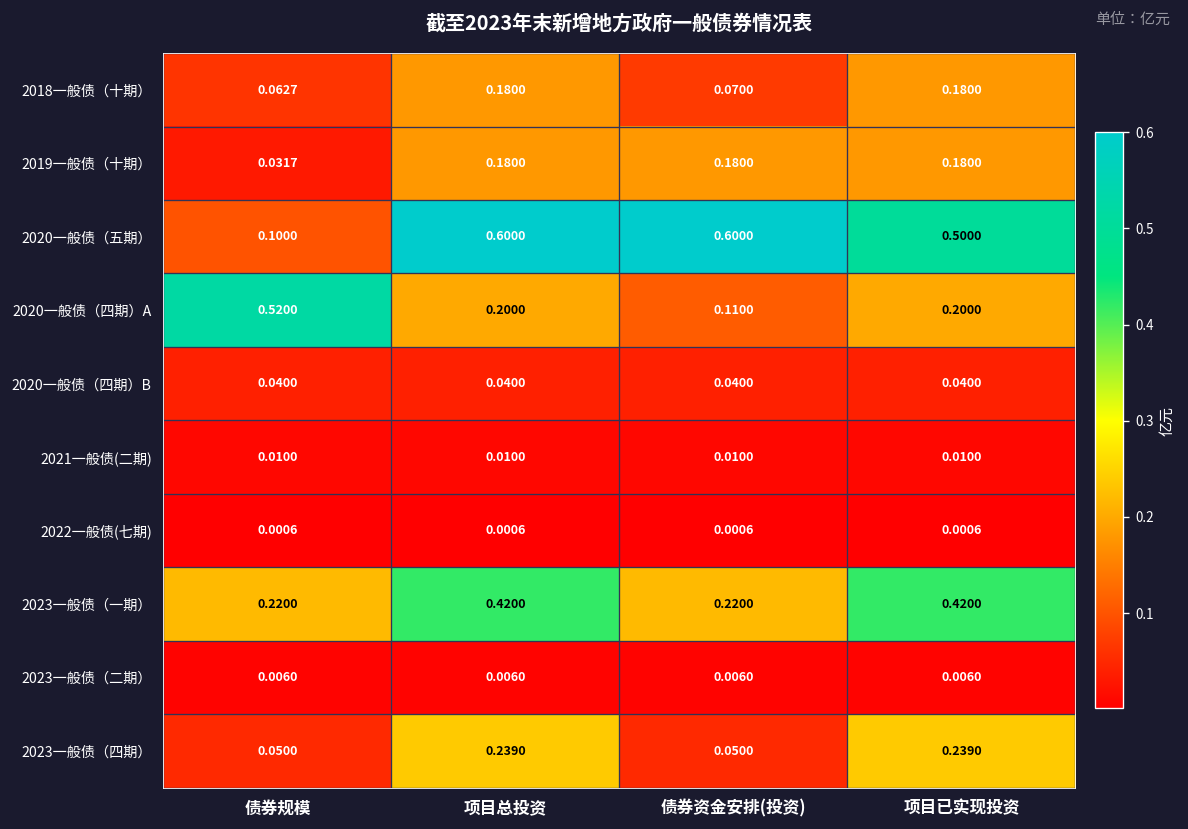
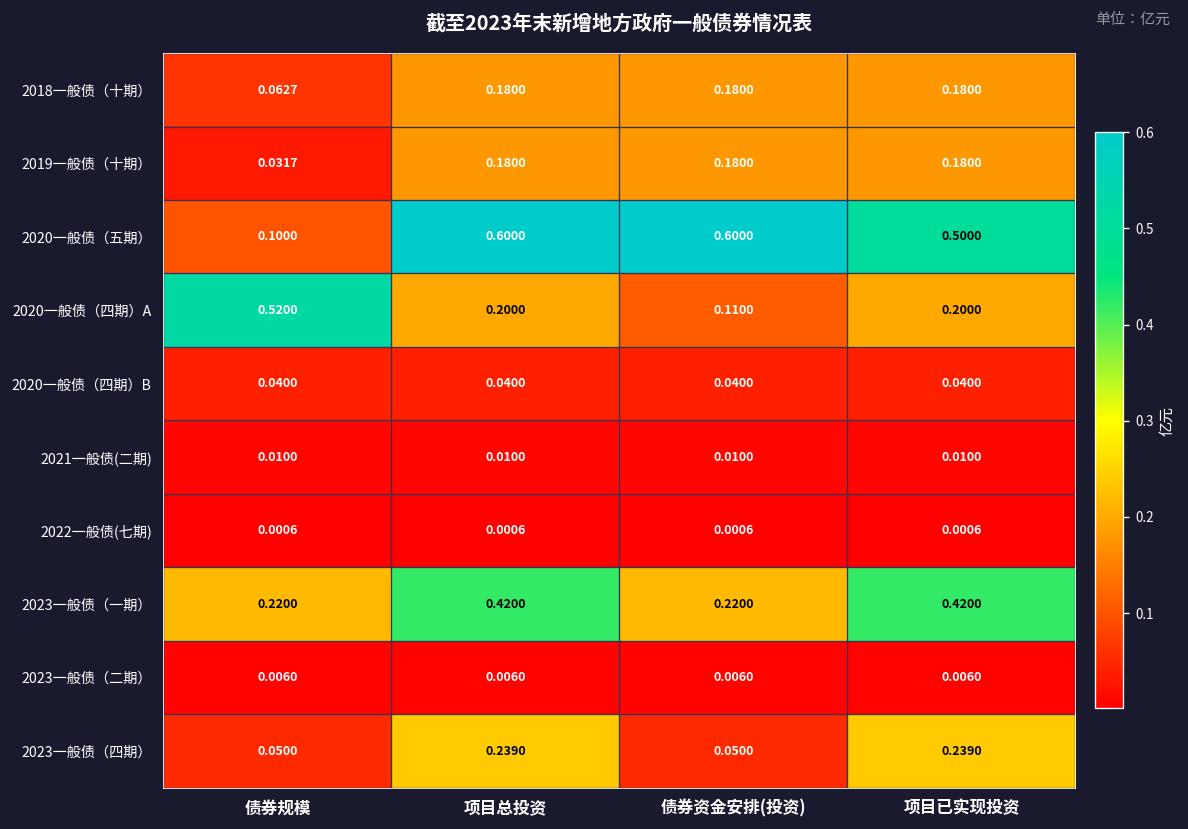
  {
    "2018一般债（十期）": {
      "债券规模": 0.0627,
      "项目总投资": 0.1800,
-     "债券资金安排(投资)": 0.0700,
+     "债券资金安排(投资)": 0.1800,
      "项目已实现投资": 0.1800
    },
    "2019一般债（十期）": {
      "债券规模": 0.0317,
      "项目总投资": 0.1800,
      "债券资金安排(投资)": 0.1800,
      "项目已实现投资": 0.1800
    },
    "2020一般债（五期）": {
      "债券规模": 0.1000,
      "项目总投资": 0.6000,
      "债券资金安排(投资)": 0.6000,
      "项目已实现投资": 0.5000
    },
    "2020一般债（四期）A": {
      "债券规模": 0.5200,
      "项目总投资": 0.2000,
      "债券资金安排(投资)": 0.1100,
      "项目已实现投资": 0.2000
    },
    "2020一般债（四期）B": {
      "债券规模": 0.0400,
      "项目总投资": 0.0400,
      "债券资金安排(投资)": 0.0400,
      "项目已实现投资": 0.0400
    },
    "2021一般债(二期)": {
      "债券规模": 0.0100,
      "项目总投资": 0.0100,
      "债券资金安排(投资)": 0.0100,
      "项目已实现投资": 0.0100
    },
    "2022一般债(七期)": {
      "债券规模": 0.0006,
      "项目总投资": 0.0006,
      "债券资金安排(投资)": 0.0006,
      "项目已实现投资": 0.0006
    },
    "2023一般债（一期）": {
      "债券规模": 0.2200,
      "项目总投资": 0.4200,
      "债券资金安排(投资)": 0.2200,
      "项目已实现投资": 0.4200
    },
    "2023一般债（二期）": {
      "债券规模": 0.0060,
      "项目总投资": 0.0060,
      "债券资金安排(投资)": 0.0060,
      "项目已实现投资": 0.0060
    },
    "2023一般债（四期）": {
      "债券规模": 0.0500,
      "项目总投资": 0.2390,
      "债券资金安排(投资)": 0.0500,
      "项目已实现投资": 0.2390
    }
  }
